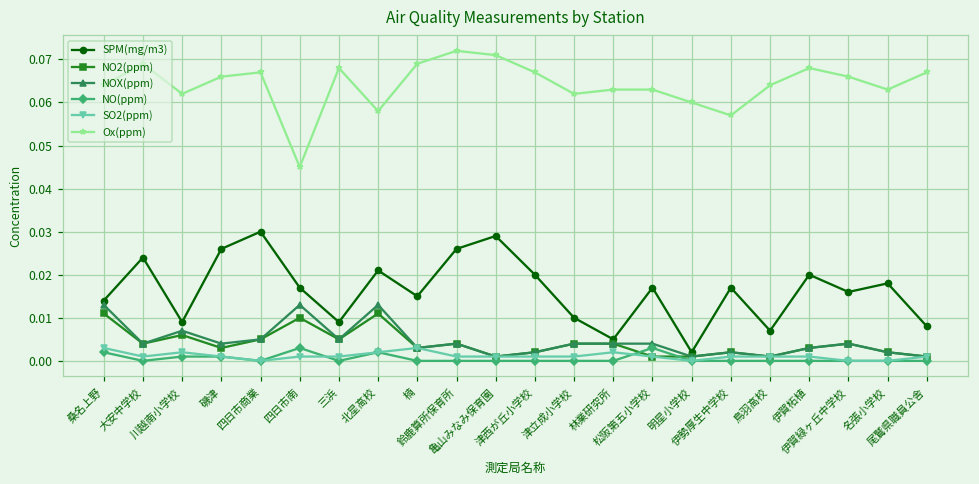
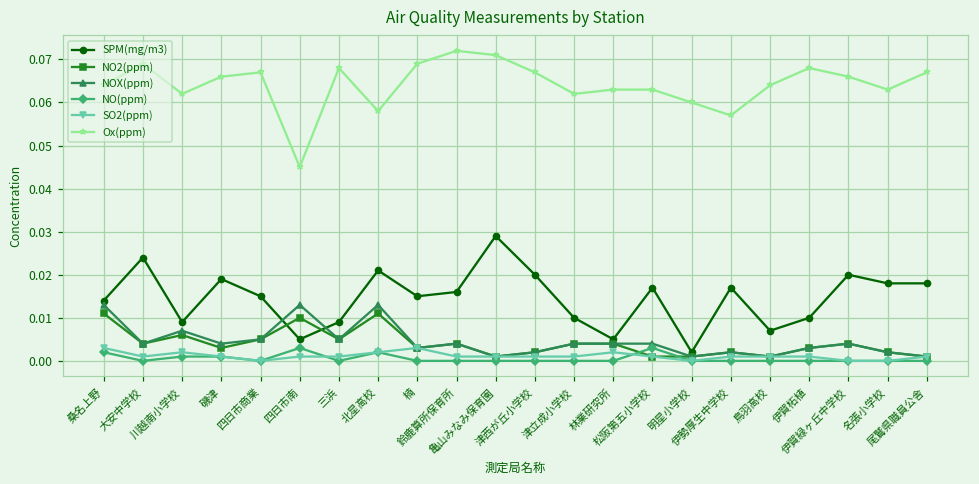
  {
    "SPM(mg/m3)": {
      "桑名上野": 0.014,
      "大安中学校": 0.024,
      "川越南小学校": 0.009,
-     "磯津": 0.026,
-     "四日市商業": 0.030,
-     "四日市南": 0.017,
+     "磯津": 0.019,
+     "四日市商業": 0.015,
+     "四日市南": 0.005,
      "三浜": 0.009,
      "北星高校": 0.021,
      "楠": 0.015,
-     "鈴鹿算所保育所": 0.026,
+     "鈴鹿算所保育所": 0.016,
      "亀山みなみ保育園": 0.029,
      "津西が丘小学校": 0.020,
      "津立成小学校": 0.010,
      "林業研究所": 0.005,
      "松阪第五小学校": 0.017,
      "明星小学校": 0.002,
      "伊勢厚生中学校": 0.017,
      "鳥羽高校": 0.007,
-     "伊賀柘植": 0.02,
-     "伊賀緑ヶ丘中学校": 0.016,
+     "伊賀柘植": 0.01,
+     "伊賀緑ヶ丘中学校": 0.020,
      "名張小学校": 0.018,
-     "尾鷲県職員公舎": 0.008
+     "尾鷲県職員公舎": 0.018
    }
  }
